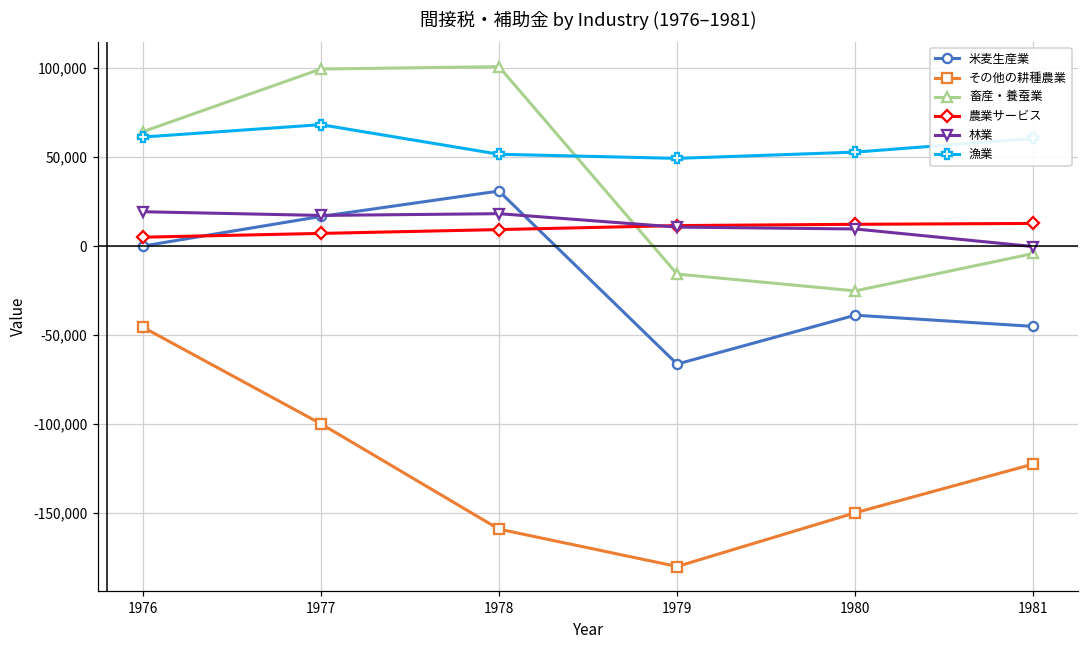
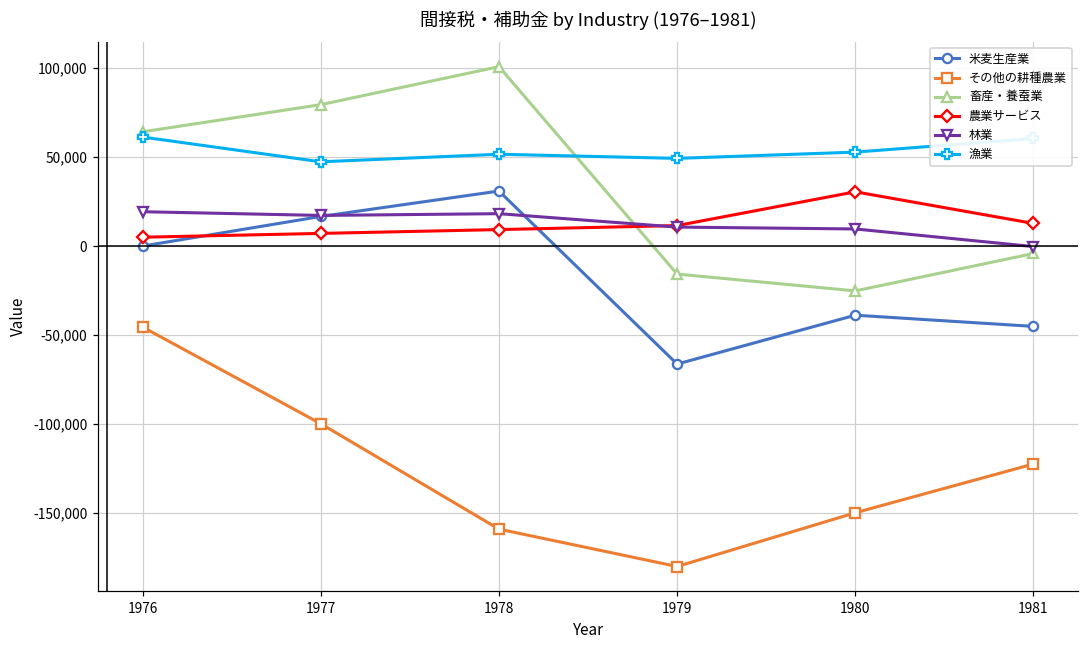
  {
    "米麦生産業": {
      "1976": "0",
      "1978": "31,000",
      "1979": "-66,000",
      "1980": "-39,000",
      "1981": "-45,000"
    },
    "その他の耕種農業": {
      "1976": "-45,000",
      "1977": "-100,000",
      "1978": "-159,000",
      "1979": "-180,000",
      "1980": "-150,000",
      "1981": "-122,000"
    },
    "畜産・養蚕業": {
      "1976": "64,000",
-     "1977": "99,000",
+     "1977": "79,000",
      "1978": "101,000",
      "1979": "-16,000",
      "1980": "-25,000",
      "1981": "-4,000"
    },
    "農業サービス": {
      "1976": "5,000",
      "1977": "7,000",
      "1978": "9,000",
-     "1980": "12,000",
+     "1980": "30,000",
      "1981": "13,000"
    },
    "林業": {
      "1976": "19,000",
      "1978": "18,000",
      "1980": "10,000",
      "1981": "0"
    },
    "漁業": {
      "1976": "61,000",
-     "1977": "68,000",
+     "1977": "47,000",
      "1978": "52,000",
      "1979": "49,000",
      "1980": "53,000"
    }
  }
